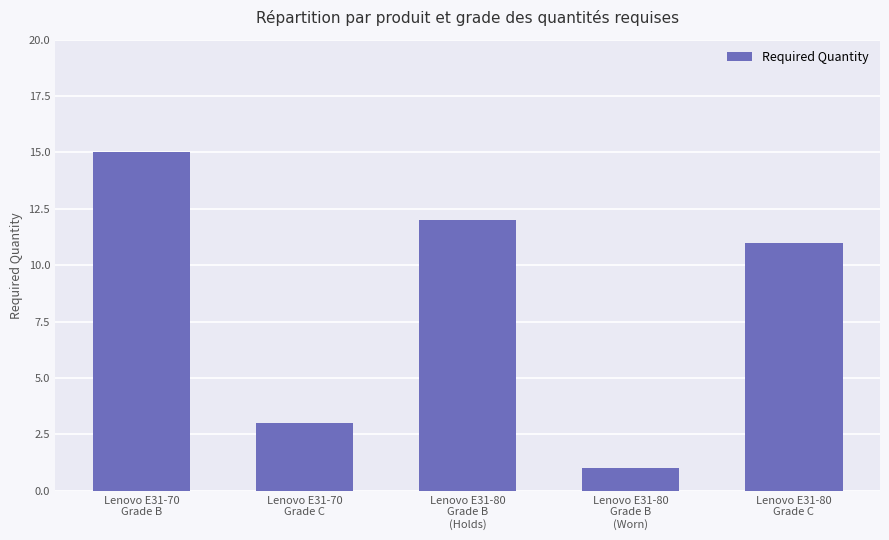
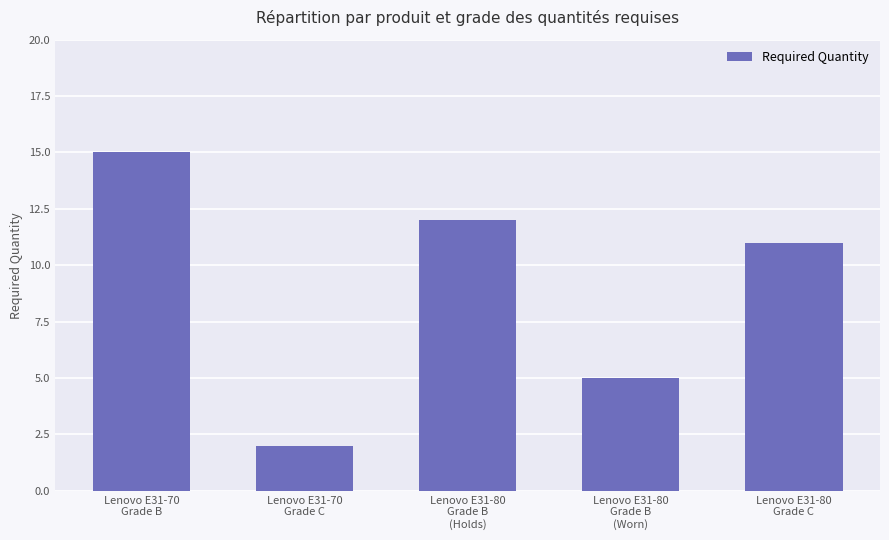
  {
    "Lenovo E31-70 Grade B": 15,
-   "Lenovo E31-70 Grade C": 3,
+   "Lenovo E31-70 Grade C": 2,
    "Lenovo E31-80 Grade B (Holds)": 12,
-   "Lenovo E31-80 Grade B (Worn)": 1,
+   "Lenovo E31-80 Grade B (Worn)": 5,
    "Lenovo E31-80 Grade C": 11
  }
